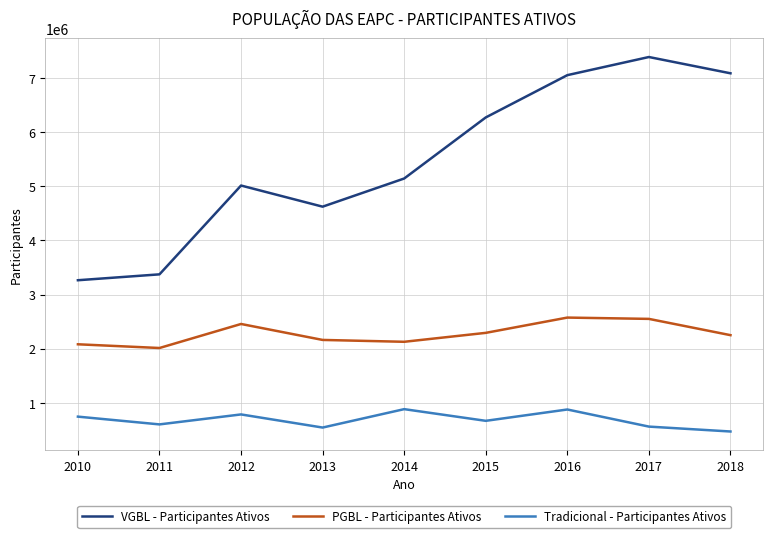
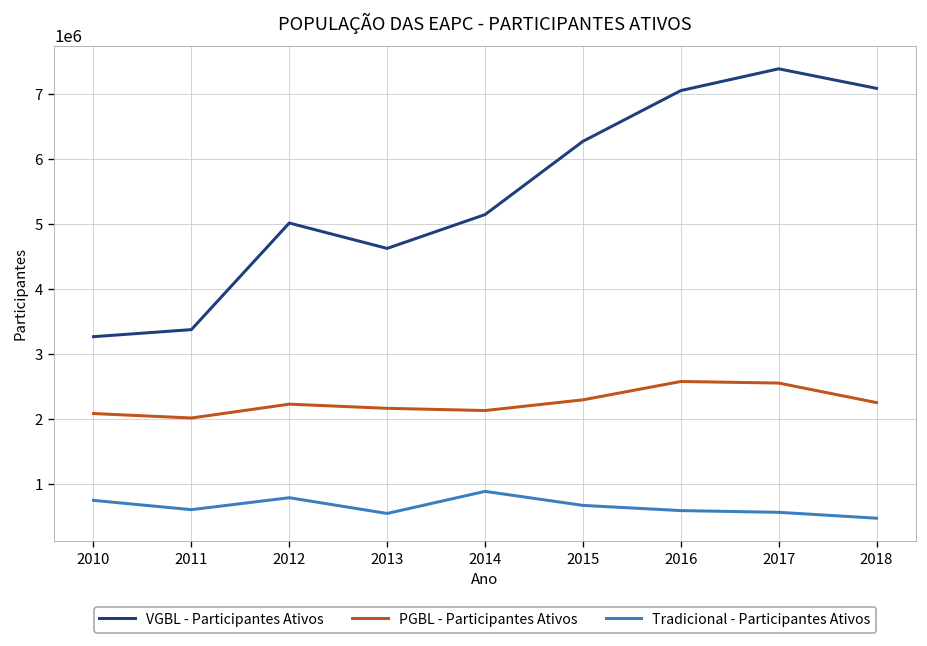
  {
    "VGBL - Participantes Ativos": {
      "2010": 3300000,
      "2011": 3400000,
      "2012": 5000000,
      "2013": 4600000,
      "2014": 5100000,
      "2015": 6300000,
      "2016": 7100000,
      "2017": 7400000,
      "2018": 7100000
    },
    "PGBL - Participantes Ativos": {
      "2010": 2100000,
      "2011": 2000000,
-     "2012": 2500000,
+     "2012": 2200000,
      "2013": 2200000,
      "2014": 2100000,
      "2015": 2300000,
      "2016": 2600000,
      "2017": 2600000,
      "2018": 2300000
    },
    "Tradicional - Participantes Ativos": {
      "2010": 700000,
      "2011": 600000,
      "2012": 800000,
      "2013": 500000,
      "2014": 900000,
      "2015": 700000,
-     "2016": 900000,
+     "2016": 600000,
      "2017": 600000,
      "2018": 500000
    }
  }
